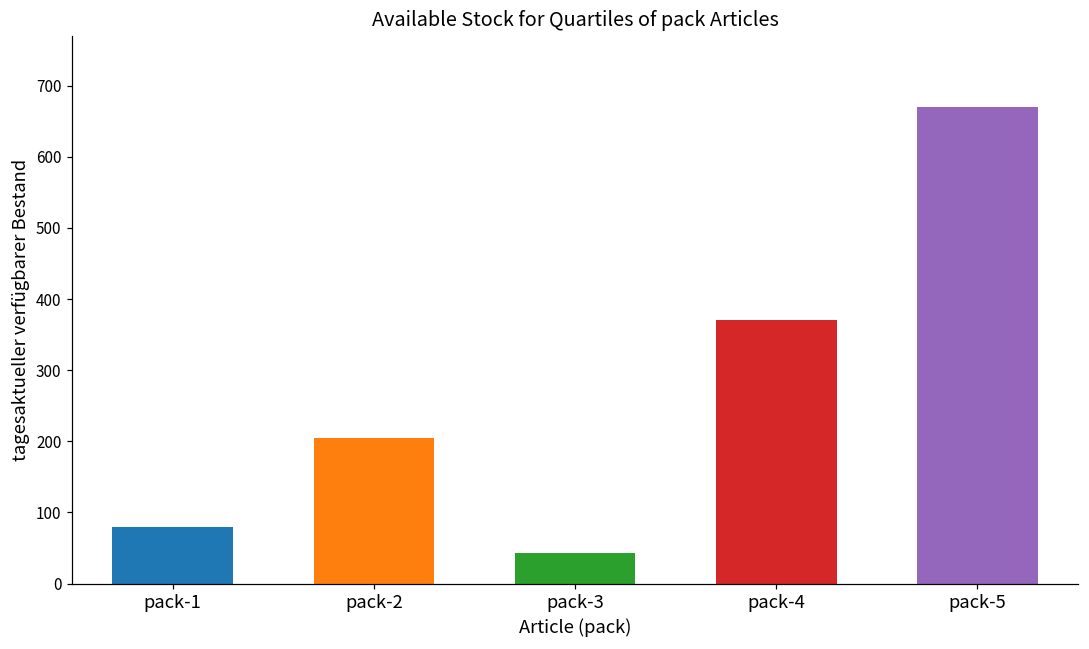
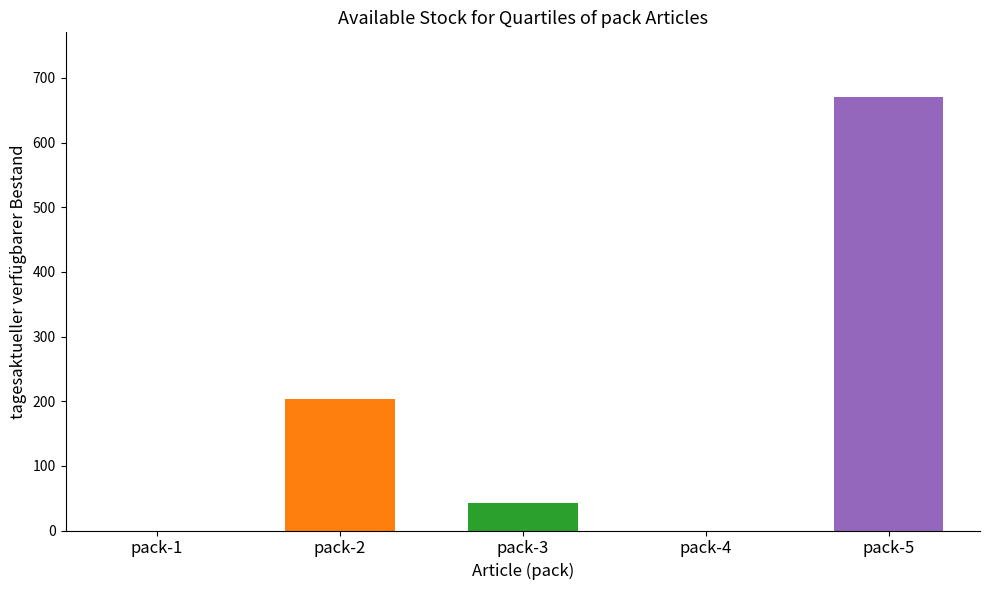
  {
-   "pack-1": 80,
+   "pack-1": 0,
    "pack-2": 200,
    "pack-3": 40,
-   "pack-4": 370,
+   "pack-4": 0,
    "pack-5": 670
  }
